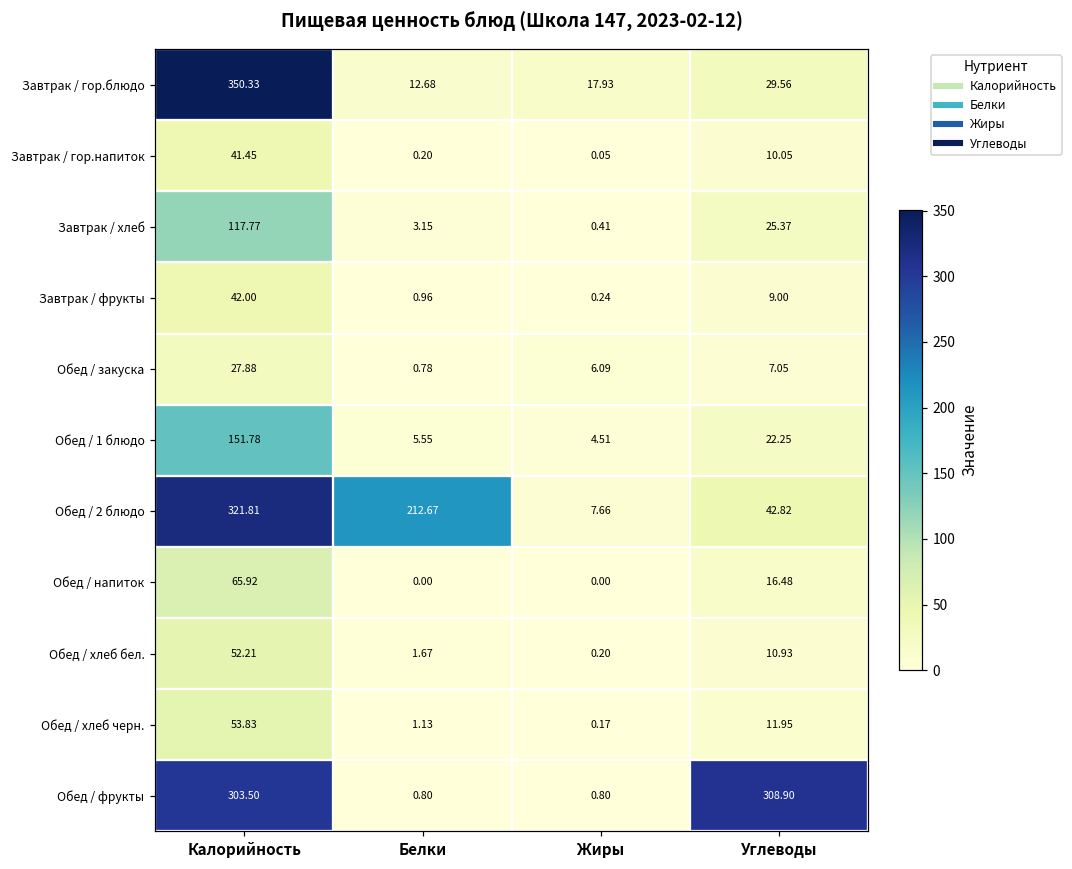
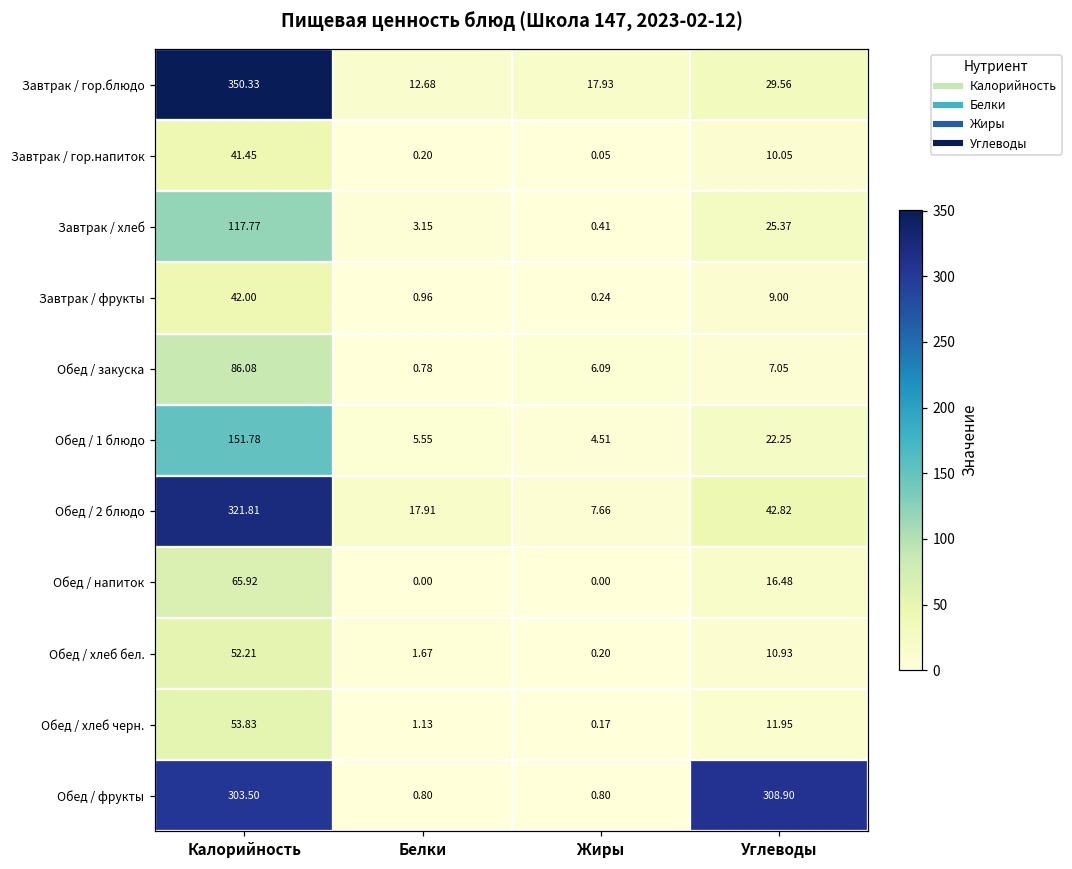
  {
    "Завтрак / гор.блюдо": {
      "Калорийность": 350.33,
      "Белки": 12.68,
      "Жиры": 17.93,
      "Углеводы": 29.56
    },
    "Завтрак / гор.напиток": {
      "Калорийность": 41.45,
      "Белки": 0.20,
      "Жиры": 0.05,
      "Углеводы": 10.05
    },
    "Завтрак / хлеб": {
      "Калорийность": 117.77,
      "Белки": 3.15,
      "Жиры": 0.41,
      "Углеводы": 25.37
    },
    "Завтрак / фрукты": {
      "Калорийность": 42.00,
      "Белки": 0.96,
      "Жиры": 0.24,
      "Углеводы": 9.00
    },
    "Обед / закуска": {
-     "Калорийность": 27.88,
+     "Калорийность": 86.08,
      "Белки": 0.78,
      "Жиры": 6.09,
      "Углеводы": 7.05
    },
    "Обед / 1 блюдо": {
      "Калорийность": 151.78,
      "Белки": 5.55,
      "Жиры": 4.51,
      "Углеводы": 22.25
    },
    "Обед / 2 блюдо": {
      "Калорийность": 321.81,
-     "Белки": 212.67,
+     "Белки": 17.91,
      "Жиры": 7.66,
      "Углеводы": 42.82
    },
    "Обед / напиток": {
      "Калорийность": 65.92,
      "Белки": 0.00,
      "Жиры": 0.00,
      "Углеводы": 16.48
    },
    "Обед / хлеб бел.": {
      "Калорийность": 52.21,
      "Белки": 1.67,
      "Жиры": 0.20,
      "Углеводы": 10.93
    },
    "Обед / хлеб черн.": {
      "Калорийность": 53.83,
      "Белки": 1.13,
      "Жиры": 0.17,
      "Углеводы": 11.95
    },
    "Обед / фрукты": {
      "Калорийность": 303.50,
      "Белки": 0.80,
      "Жиры": 0.80,
      "Углеводы": 308.90
    }
  }
